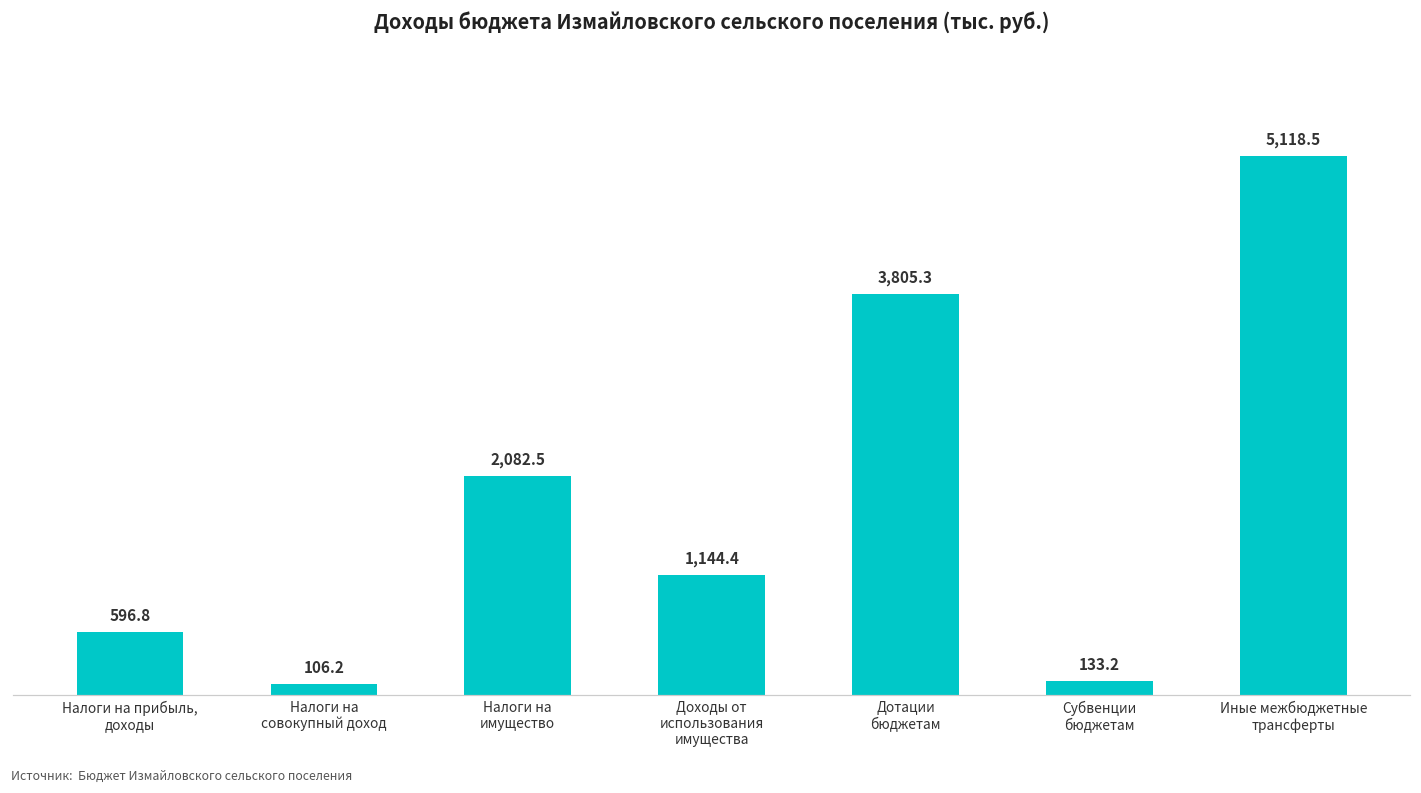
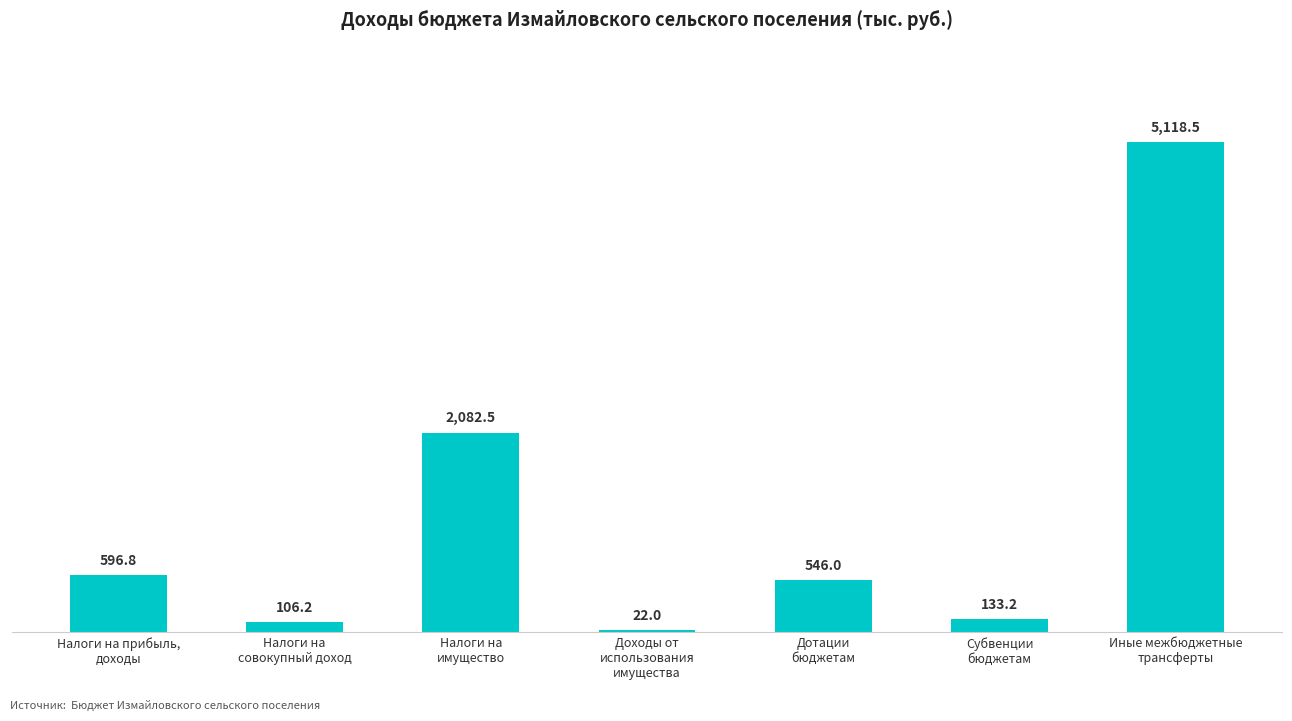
  {
    "Налоги на прибыль, доходы": "596.8",
    "Налоги на совокупный доход": "106.2",
    "Налоги на имущество": "2,082.5",
-   "Доходы от использования имущества": "1,144.4",
-   "Дотации бюджетам": "3,805.3",
+   "Доходы от использования имущества": "22.0",
+   "Дотации бюджетам": "546.0",
    "Субвенции бюджетам": "133.2",
    "Иные межбюджетные трансферты": "5,118.5"
  }
